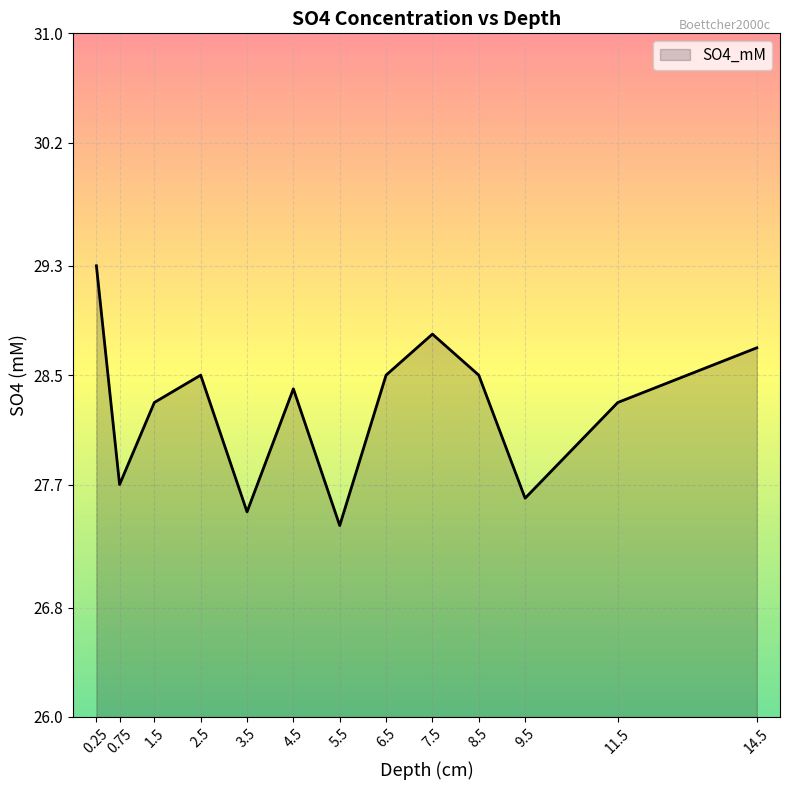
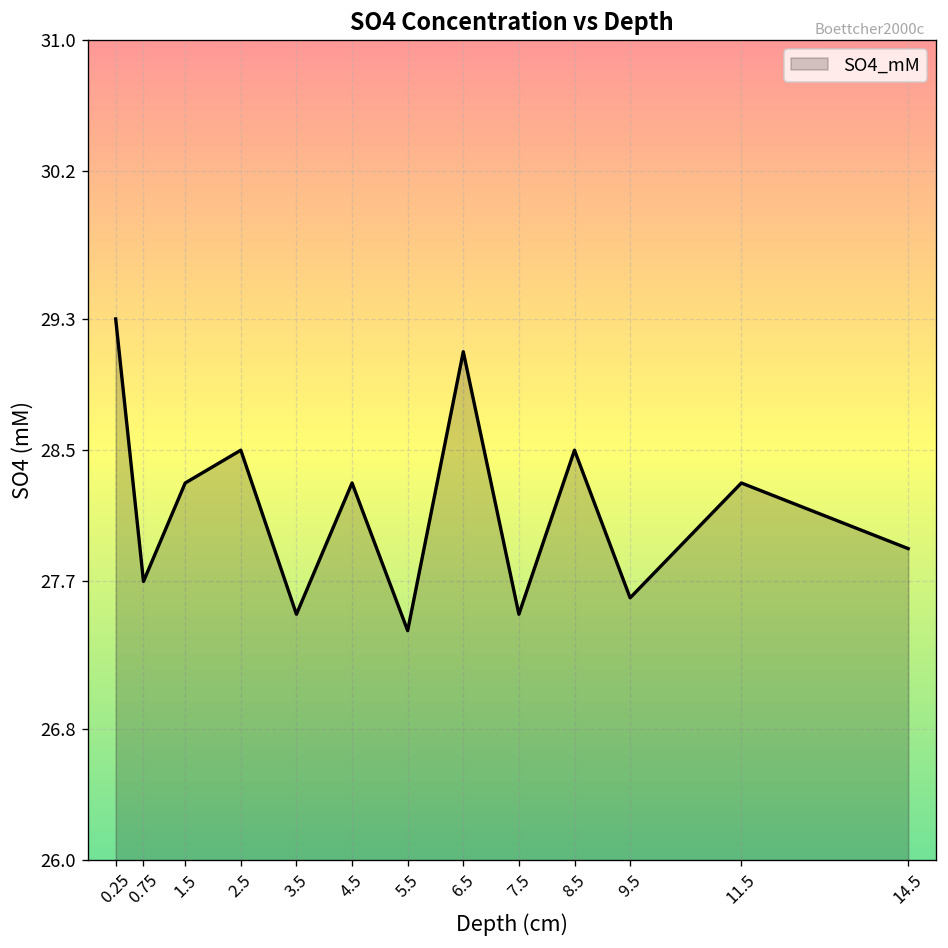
  {
    "0.25": 29.3,
    "0.75": 27.7,
    "1.5": 28.3,
    "2.5": 28.5,
    "3.5": 27.5,
-   "4.5": 28.4,
+   "4.5": 28.3,
    "5.5": 27.4,
-   "6.5": 28.5,
-   "7.5": 28.8,
+   "6.5": 29.1,
+   "7.5": 27.5,
    "8.5": 28.5,
    "9.5": 27.6,
    "11.5": 28.3,
-   "14.5": 28.7
+   "14.5": 27.9
  }
